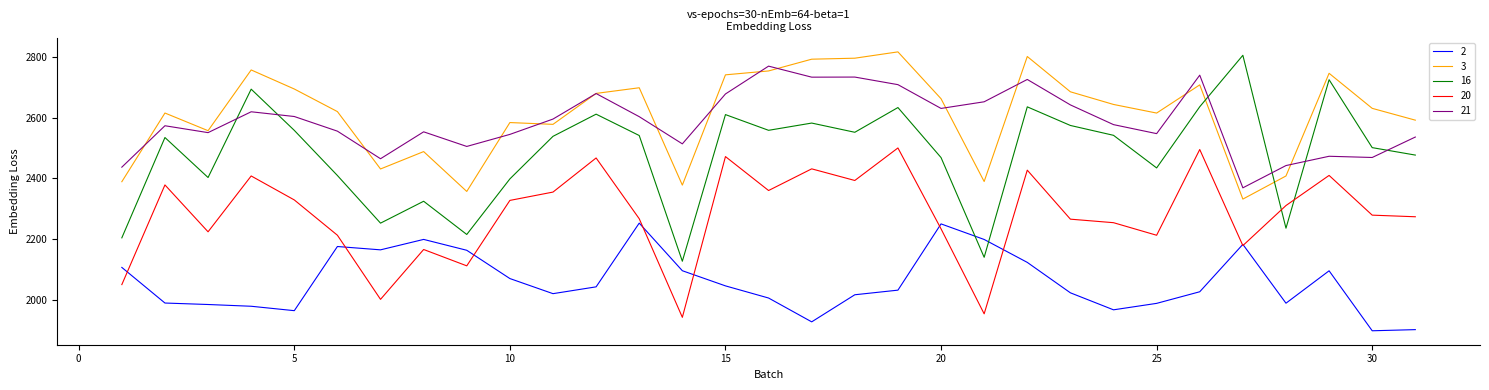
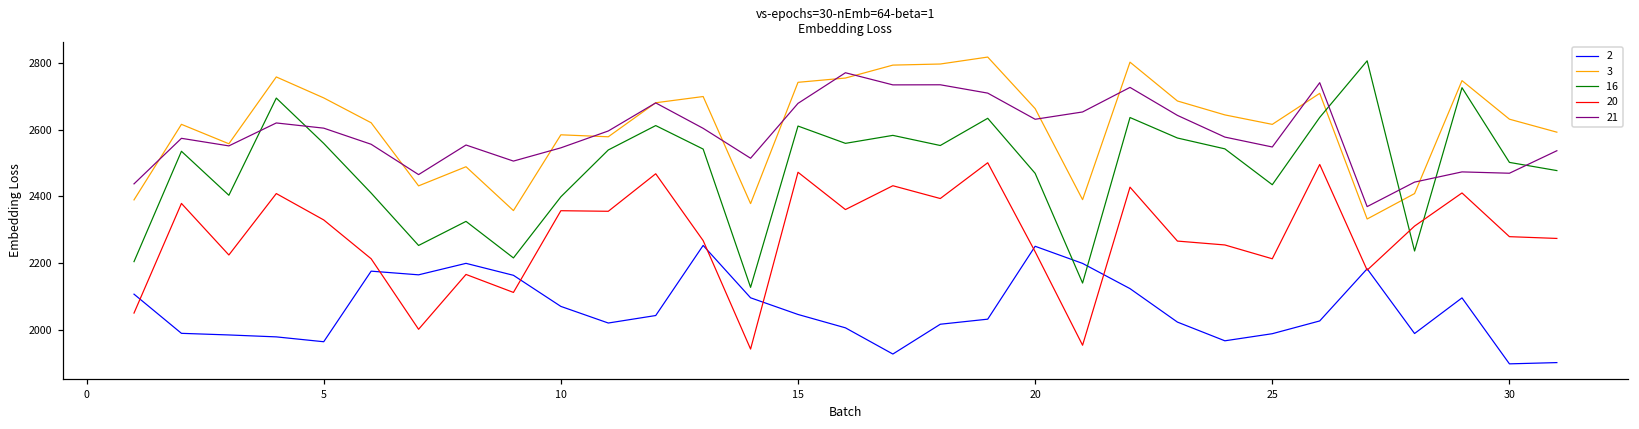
  {
    "2": {
      "5": 1960,
      "10": 2070,
      "15": 2050,
      "20": 2250,
      "25": 1990,
      "30": 1900
    },
    "3": {
      "5": 2700,
      "10": 2580,
      "15": 2740,
      "20": 2660,
      "25": 2620,
      "30": 2630
    },
    "16": {
      "5": 2560,
      "10": 2400,
      "15": 2610,
      "20": 2470,
      "25": 2430,
      "30": 2500
    },
    "20": {
      "5": 2330,
-     "10": 2330,
+     "10": 2360,
      "15": 2470,
      "20": 2230,
      "25": 2210,
      "30": 2280
    },
    "21": {
      "5": 2600,
      "10": 2550,
      "15": 2680,
      "20": 2630,
      "25": 2550,
      "30": 2470
    }
  }
